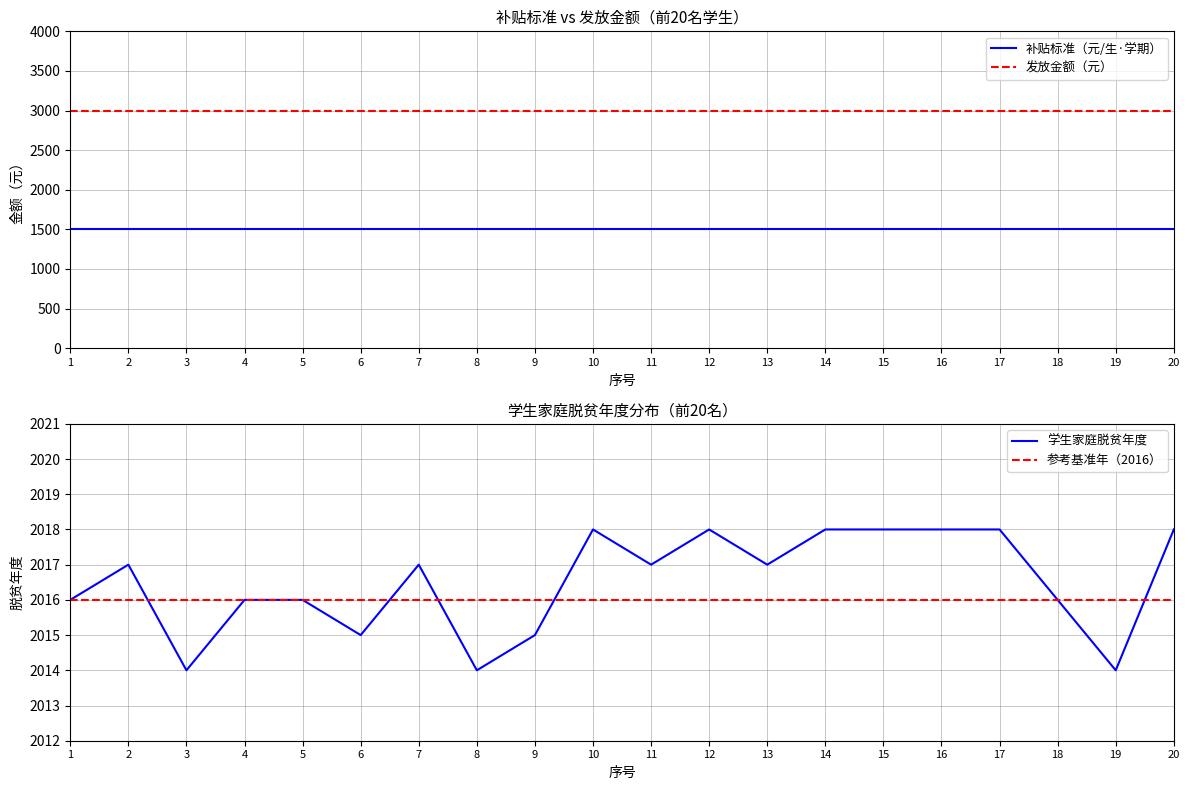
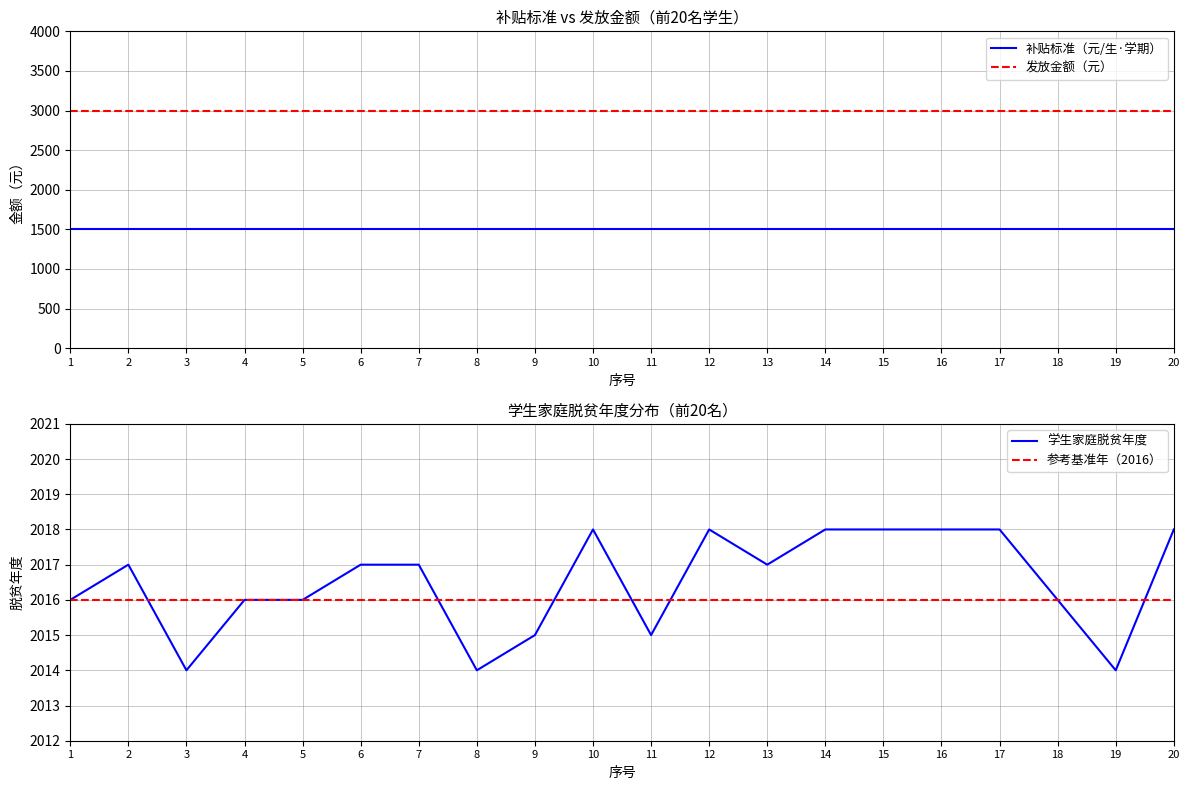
  {
    "补贴标准 vs 发放金额（前20名学生）": {
      "补贴标准（元/生·学期）": {
        "1": 1500,
        "2": 1500,
        "3": 1500,
        "4": 1500,
        "5": 1500,
        "6": 1500,
        "7": 1500,
        "8": 1500,
        "9": 1500,
        "10": 1500,
        "11": 1500,
        "12": 1500,
        "13": 1500,
        "14": 1500,
        "15": 1500,
        "16": 1500,
        "17": 1500,
        "18": 1500,
        "19": 1500,
        "20": 1500
      },
      "发放金额（元）": {
        "1": 3000,
        "2": 3000,
        "3": 3000,
        "4": 3000,
        "5": 3000,
        "6": 3000,
        "7": 3000,
        "8": 3000,
        "9": 3000,
        "10": 3000,
        "11": 3000,
        "12": 3000,
        "13": 3000,
        "14": 3000,
        "15": 3000,
        "16": 3000,
        "17": 3000,
        "18": 3000,
        "19": 3000,
        "20": 3000
      }
    },
    "学生家庭脱贫年度分布（前20名）": {
      "学生家庭脱贫年度": {
        "2": 2017,
        "3": 2014,
-       "6": 2015,
+       "6": 2017,
        "7": 2017,
        "8": 2014,
        "9": 2015,
        "10": 2018,
-       "11": 2017,
+       "11": 2015,
        "12": 2018,
        "13": 2017,
        "14": 2018,
        "15": 2018,
        "16": 2018,
        "17": 2018,
        "19": 2014,
        "20": 2018
      },
      "参考基准年（2016）": {
        "2": 2016,
        "3": 2016,
        "6": 2016,
        "7": 2016,
        "8": 2016,
        "9": 2016,
        "10": 2016,
        "11": 2016,
        "12": 2016,
        "13": 2016,
        "14": 2016,
        "15": 2016,
        "16": 2016,
        "17": 2016,
        "19": 2016,
        "20": 2016
      }
    }
  }
